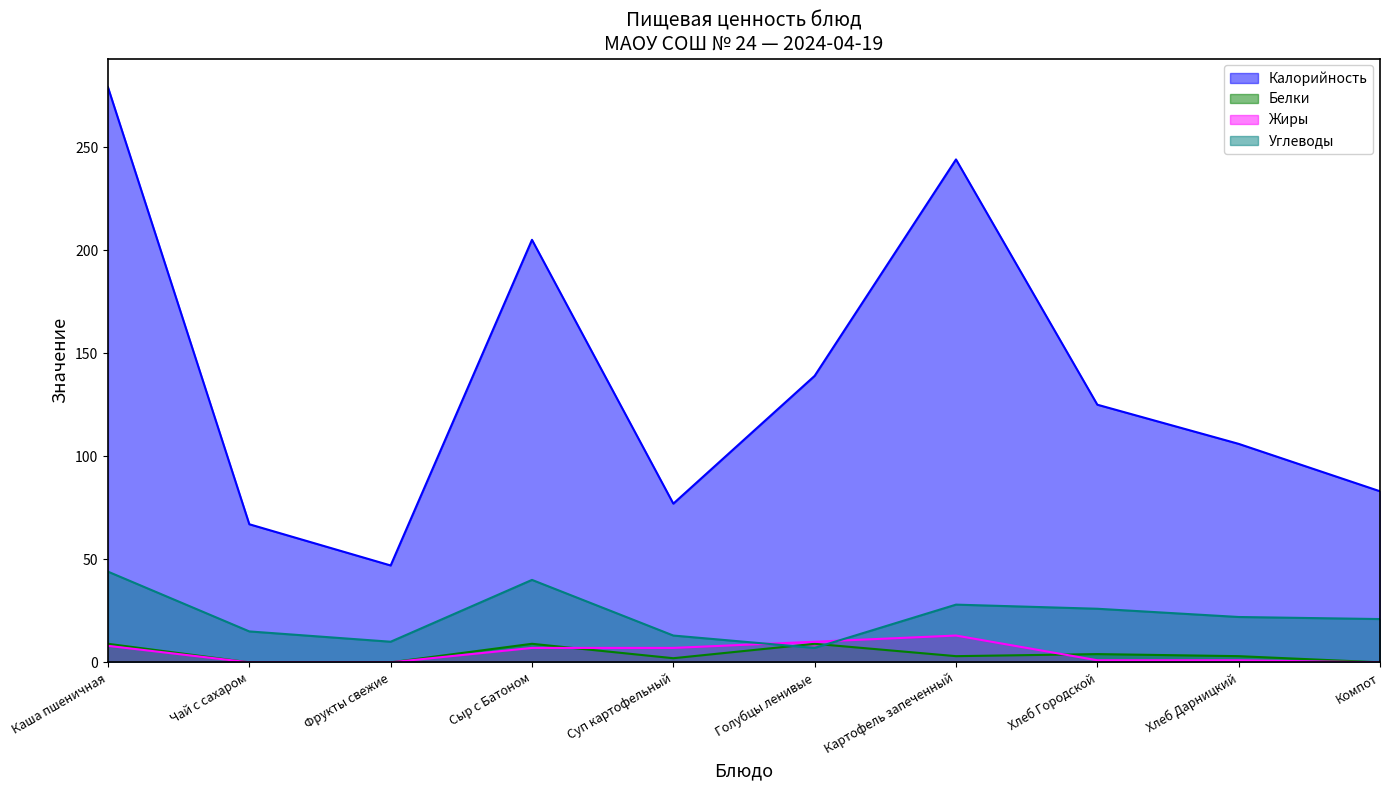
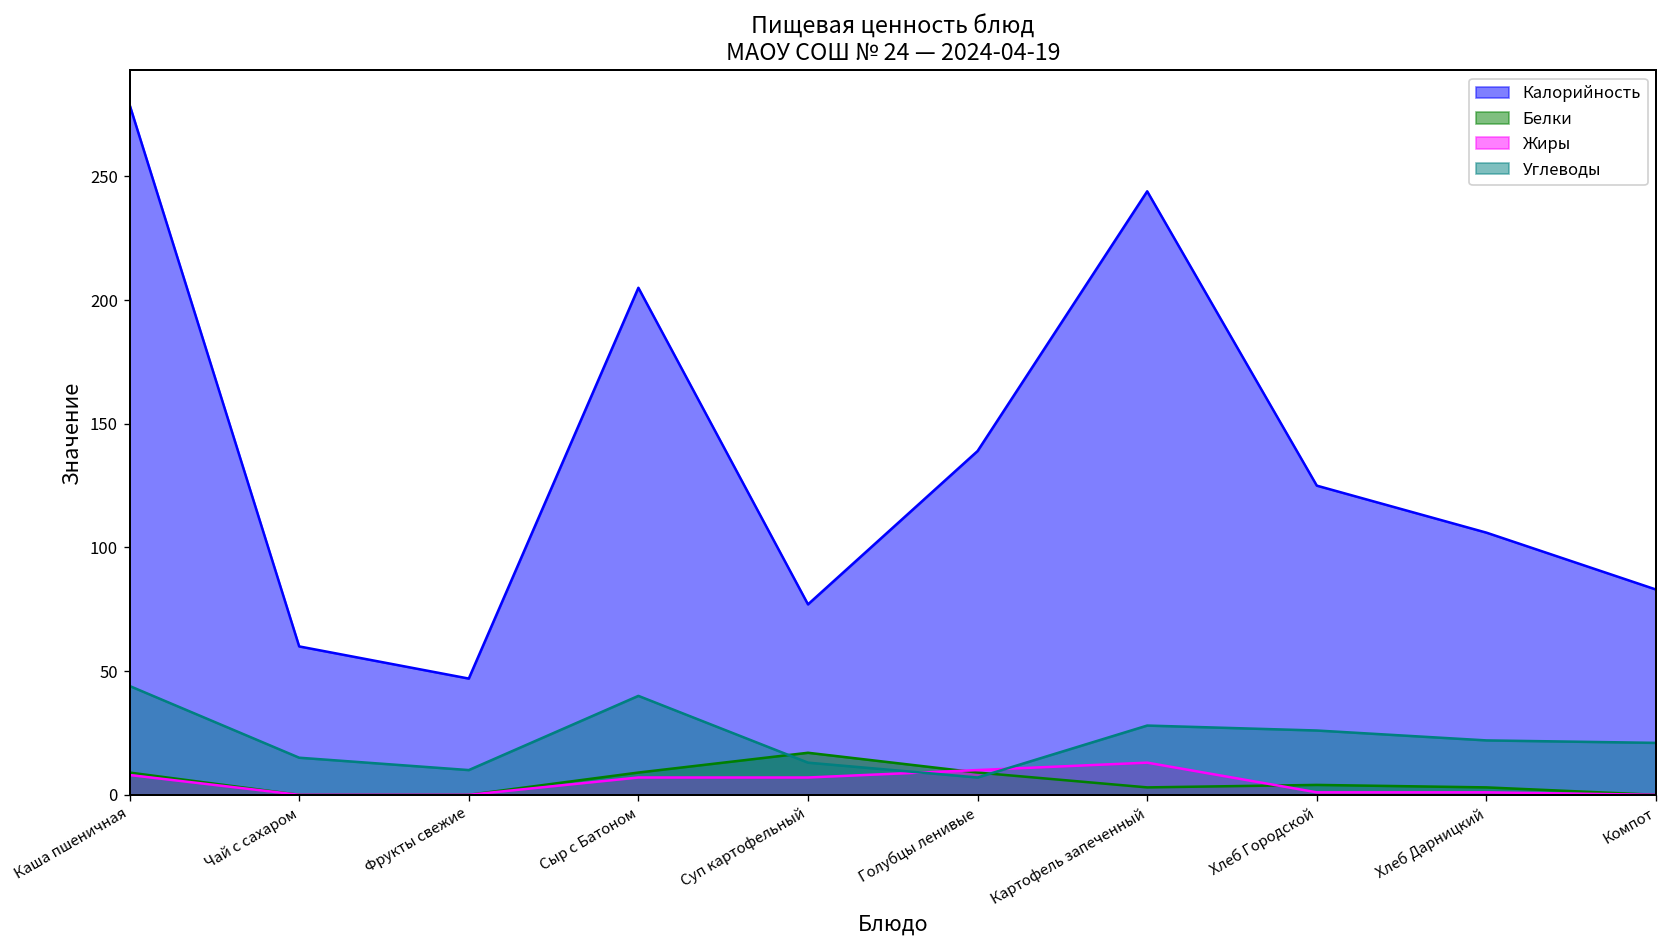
  {
    "Калорийность": {
      "Каша пшеничная": 279,
-     "Чай с сахаром": 67,
+     "Чай с сахаром": 60,
      "Фрукты свежие": 47,
      "Сыр с Батоном": 205,
      "Суп картофельный": 77,
      "Голубцы ленивые": 139,
      "Картофель запеченный": 244,
      "Хлеб Городской": 125,
      "Хлеб Дарницкий": 106,
      "Компот": 83
    },
    "Белки": {
      "Сыр с Батоном": 9,
-     "Суп картофельный": 2,
+     "Суп картофельный": 17,
      "Картофель запеченный": 3,
      "Хлеб Городской": 4,
      "Хлеб Дарницкий": 3
    },
    "Жиры": {
      "Сыр с Батоном": 7,
      "Суп картофельный": 7,
      "Картофель запеченный": 13,
      "Хлеб Городской": 1,
      "Хлеб Дарницкий": 1
    },
    "Углеводы": {
      "Каша пшеничная": 44,
      "Чай с сахаром": 15,
      "Фрукты свежие": 10,
      "Сыр с Батоном": 40,
      "Суп картофельный": 13,
      "Голубцы ленивые": 7,
      "Картофель запеченный": 28,
      "Хлеб Городской": 26,
      "Хлеб Дарницкий": 22,
      "Компот": 21
    }
  }
